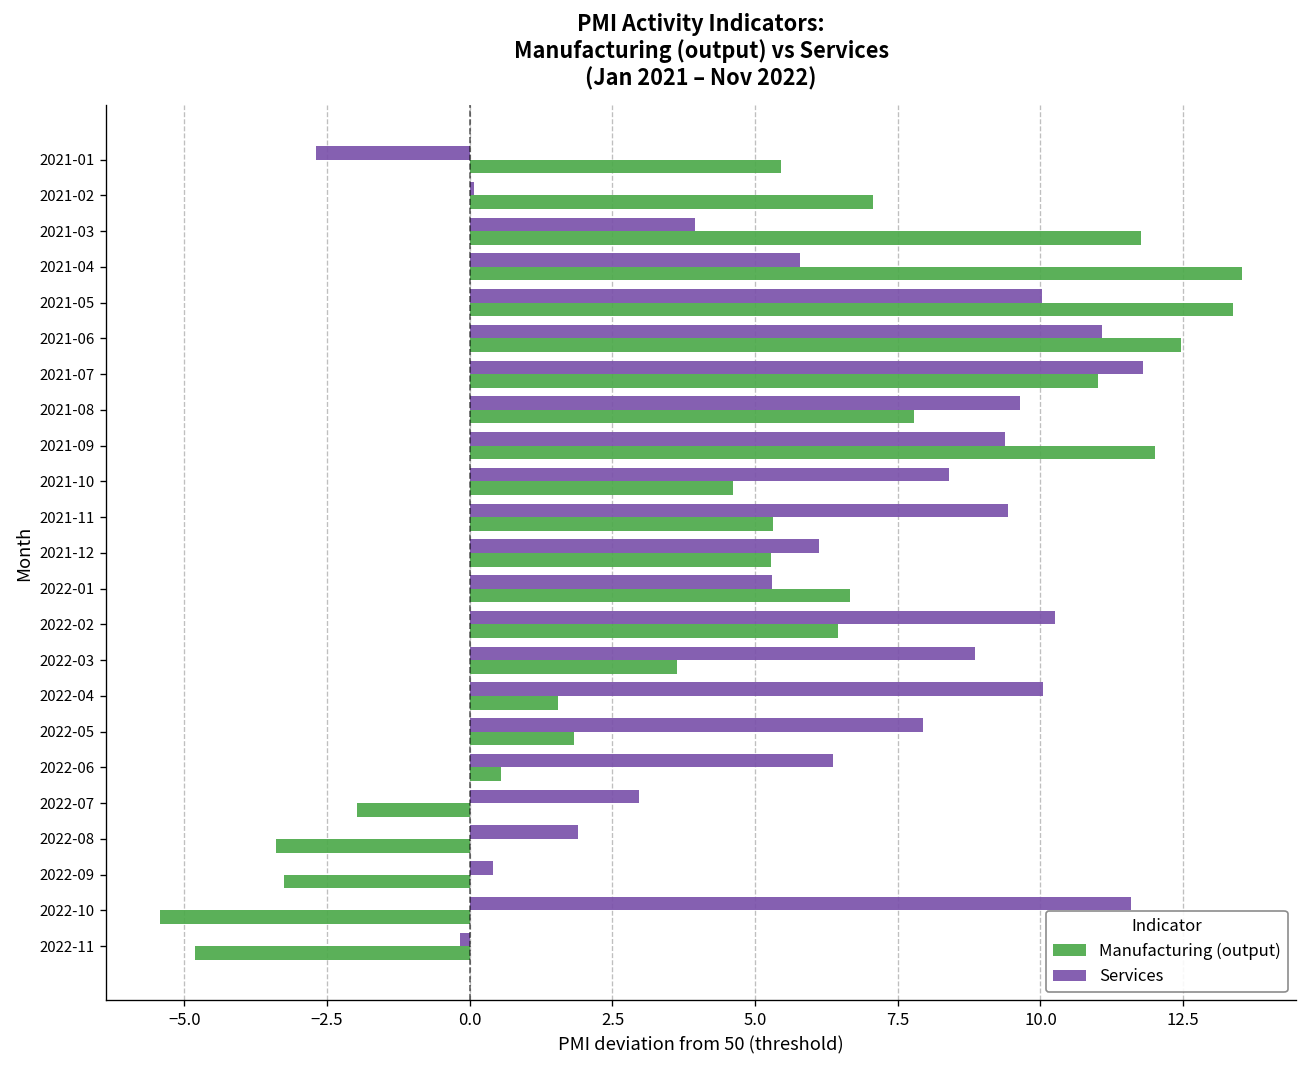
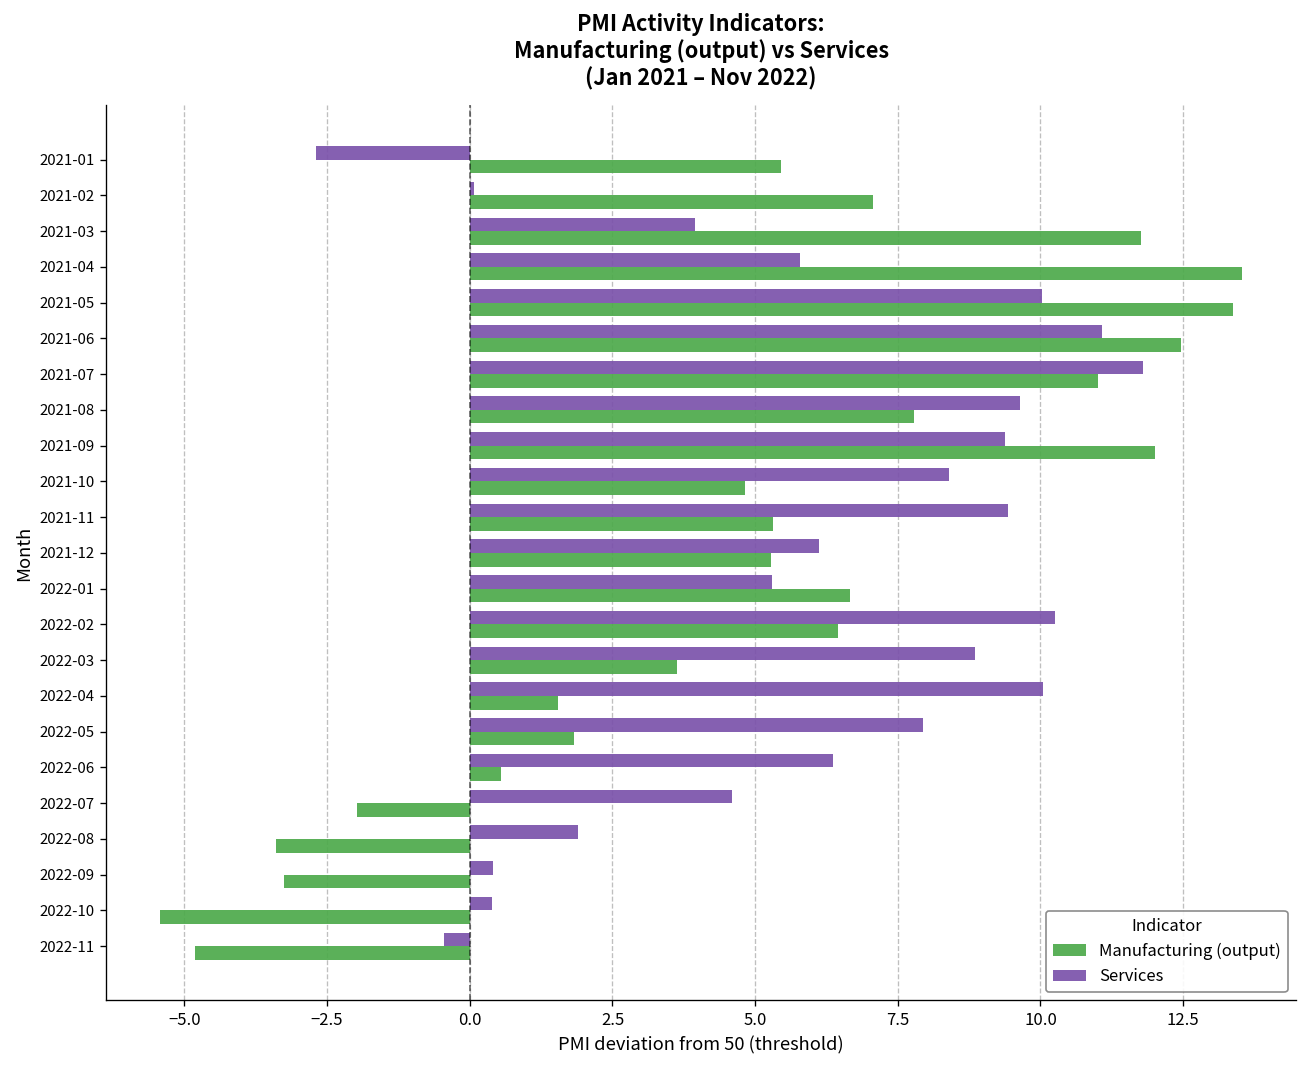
  {
    "Manufacturing (output)": {
      "2021-01": 5.5,
      "2021-02": 7.1,
      "2021-03": 11.8,
      "2021-04": 13.5,
      "2021-05": 13.4,
      "2021-06": 12.5,
      "2021-07": 11.0,
      "2021-08": 7.8,
      "2021-09": 12.0,
-     "2021-10": 4.6,
+     "2021-10": 4.8,
      "2021-11": 5.3,
      "2021-12": 5.3,
      "2022-01": 6.7,
      "2022-02": 6.5,
      "2022-03": 3.6,
      "2022-04": 1.5,
      "2022-05": 1.8,
      "2022-06": 0.5,
      "2022-07": -2.0,
      "2022-08": -3.4,
      "2022-09": -3.3,
      "2022-10": -5.4,
      "2022-11": -4.8
    },
    "Services": {
      "2021-01": -2.7,
      "2021-02": 0.1,
      "2021-03": 4.0,
      "2021-04": 5.8,
      "2021-05": 10.0,
      "2021-06": 11.1,
      "2021-07": 11.8,
      "2021-08": 9.6,
      "2021-09": 9.4,
      "2021-10": 8.4,
      "2021-11": 9.4,
      "2021-12": 6.1,
      "2022-01": 5.3,
      "2022-02": 10.3,
      "2022-03": 8.9,
      "2022-04": 10.0,
      "2022-05": 8.0,
      "2022-06": 6.4,
-     "2022-07": 3.0,
+     "2022-07": 4.6,
      "2022-08": 1.9,
      "2022-09": 0.4,
-     "2022-10": 11.6,
-     "2022-11": -0.2
+     "2022-10": 0.4,
+     "2022-11": -0.5
    }
  }
